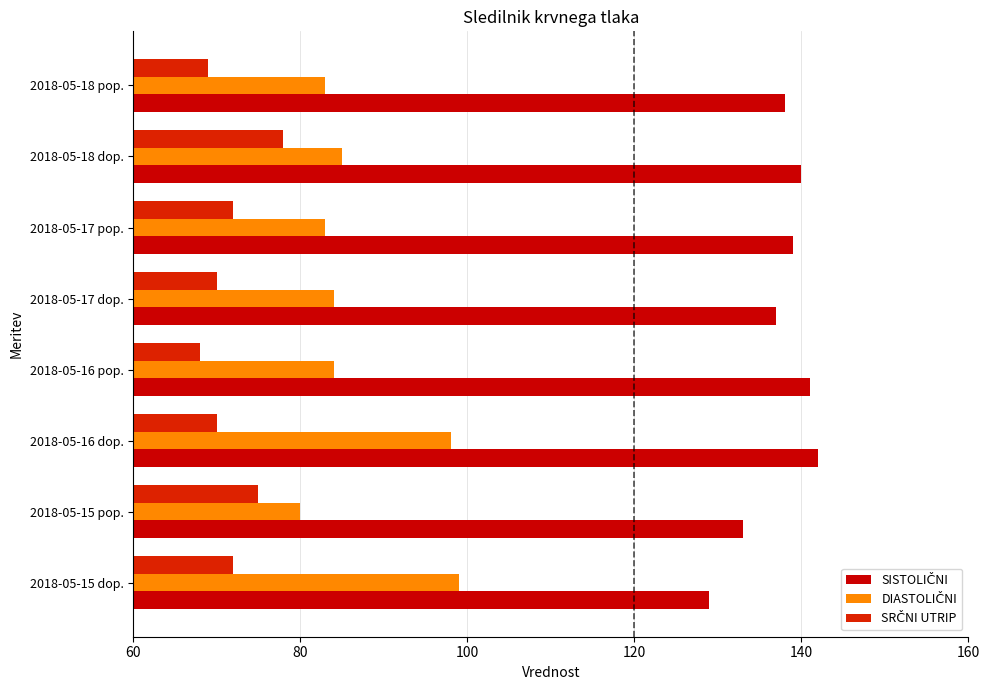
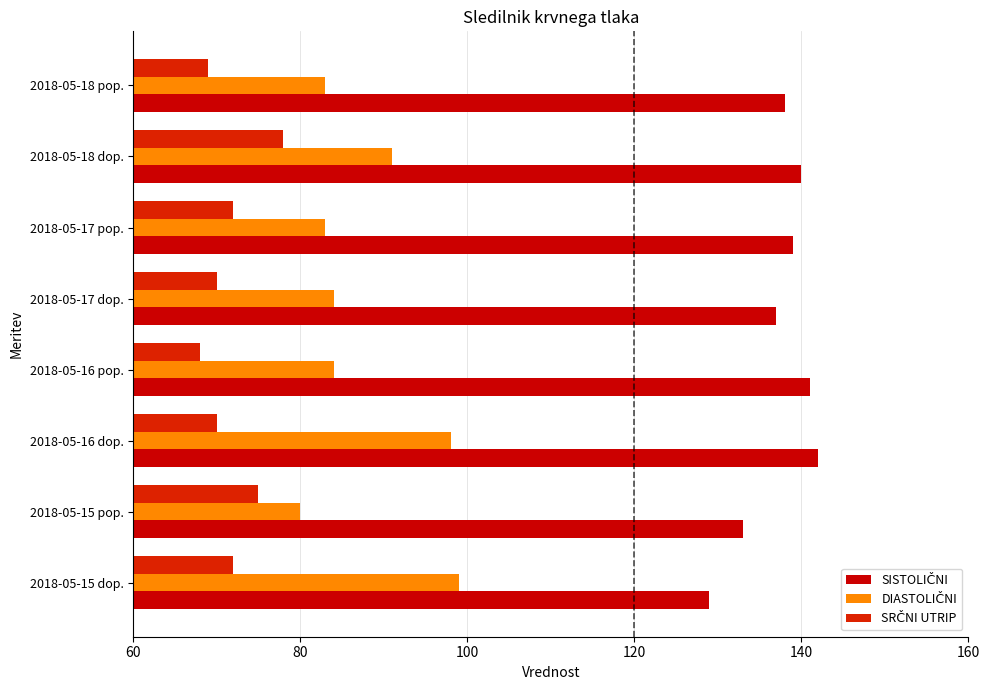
  {
    "DIASTOLIČNI": {
      "2018-05-18 pop.": 83,
-     "2018-05-18 dop.": 85,
+     "2018-05-18 dop.": 91,
      "2018-05-17 pop.": 83,
      "2018-05-17 dop.": 84,
      "2018-05-16 pop.": 84,
      "2018-05-16 dop.": 98,
      "2018-05-15 pop.": 80,
      "2018-05-15 dop.": 99
    }
  }
